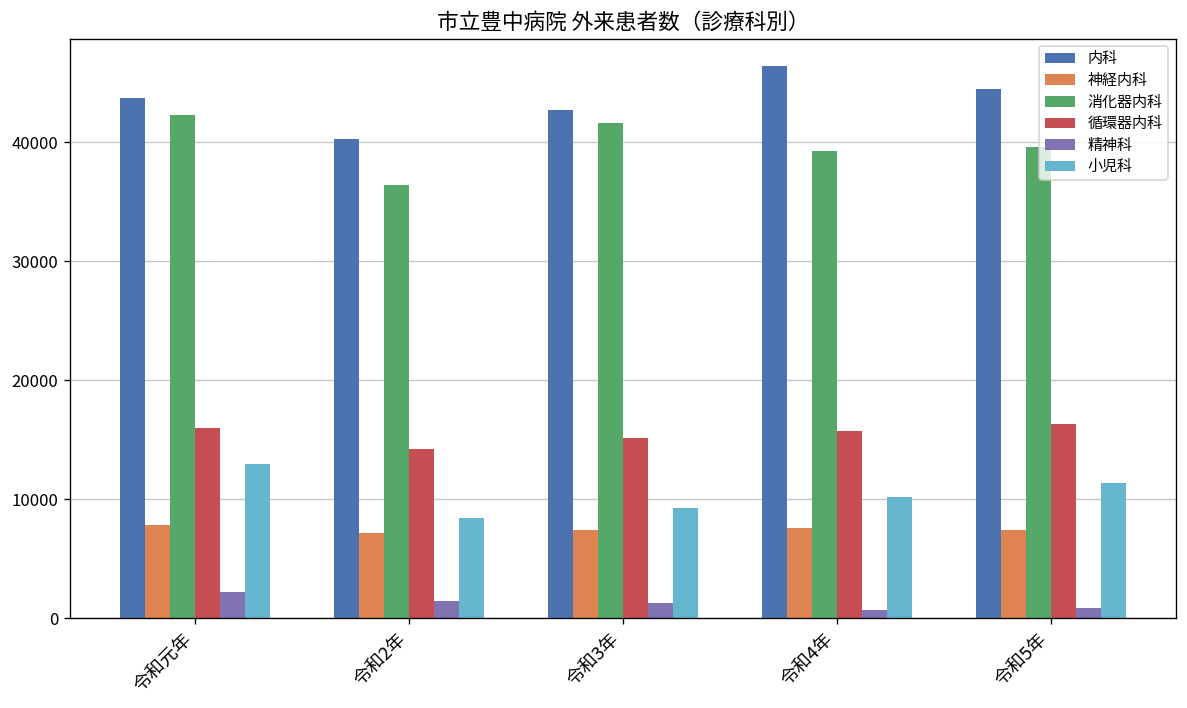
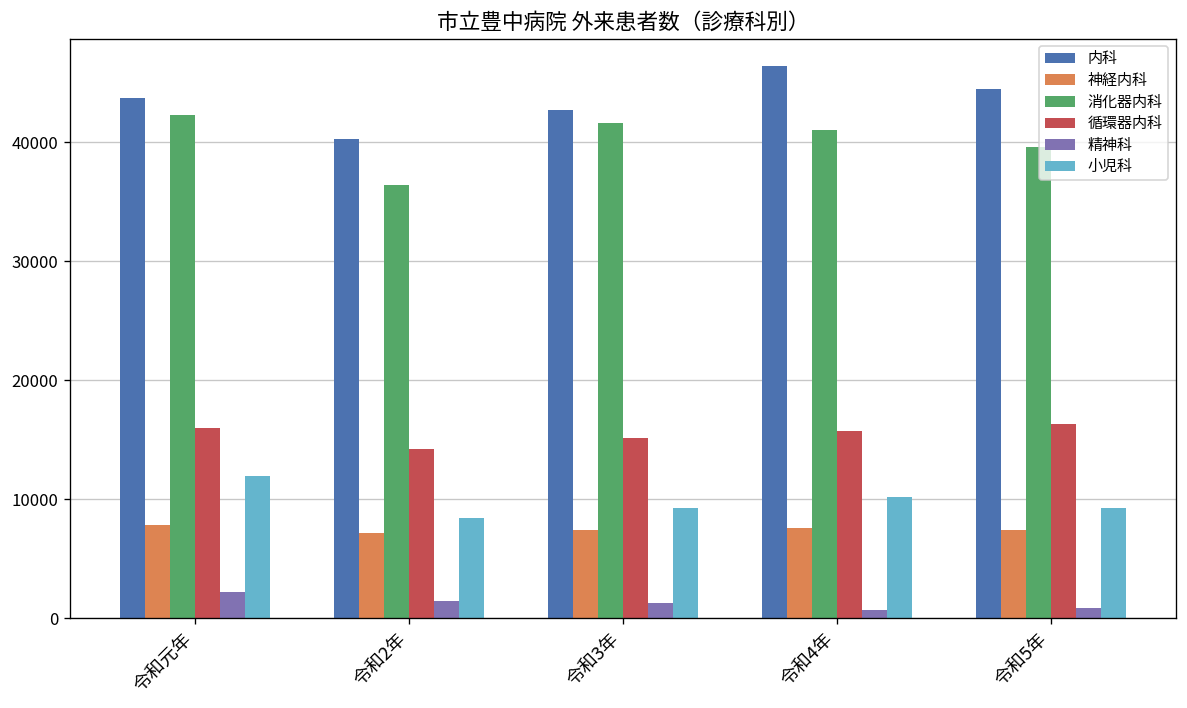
  {
    "消化器内科": {
      "令和元年": 42000,
      "令和2年": 36000,
      "令和3年": 42000,
-     "令和4年": 39000,
+     "令和4年": 41000,
      "令和5年": 40000
    },
    "小児科": {
-     "令和元年": 13000,
+     "令和元年": 12000,
      "令和2年": 8000,
      "令和3年": 9000,
      "令和4年": 10000,
-     "令和5年": 11000
+     "令和5年": 9000
    }
  }
